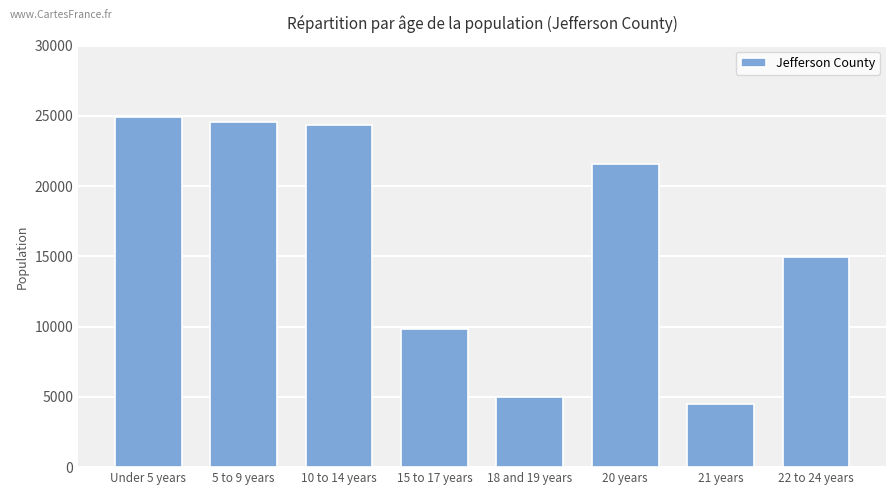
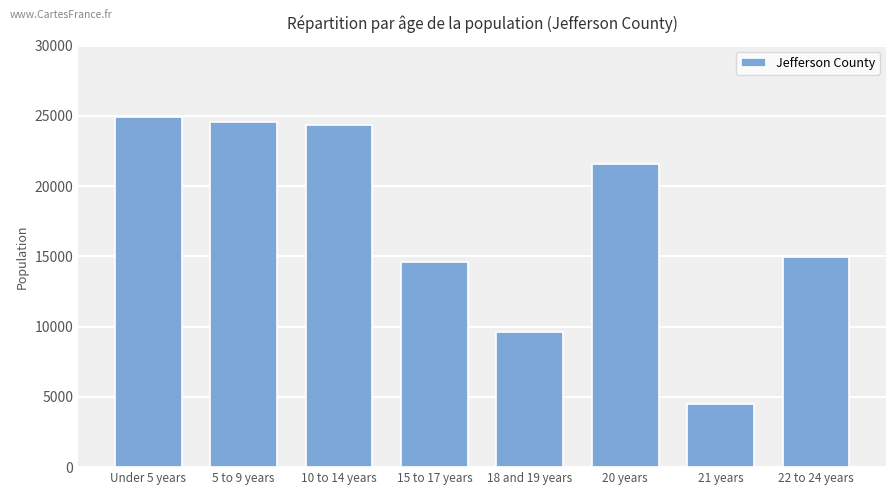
  {
    "Under 5 years": 24900,
    "5 to 9 years": 24600,
    "10 to 14 years": 24400,
-   "15 to 17 years": 9800,
-   "18 and 19 years": 5000,
+   "15 to 17 years": 14600,
+   "18 and 19 years": 9600,
    "20 years": 21600,
    "21 years": 4500,
    "22 to 24 years": 15000
  }
